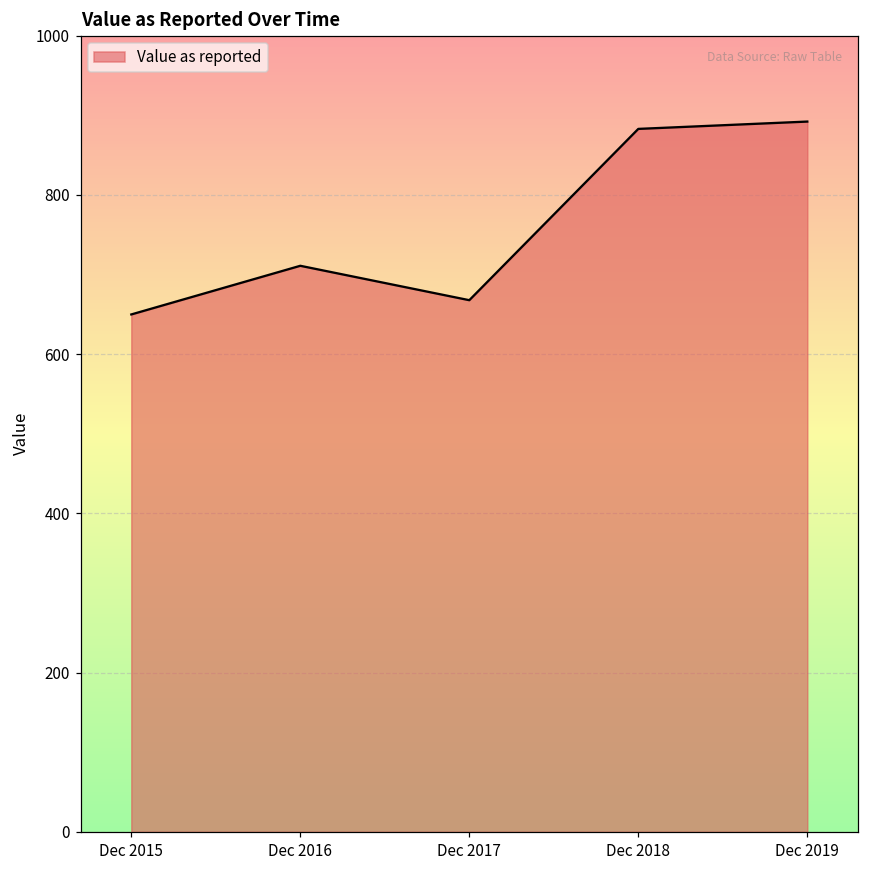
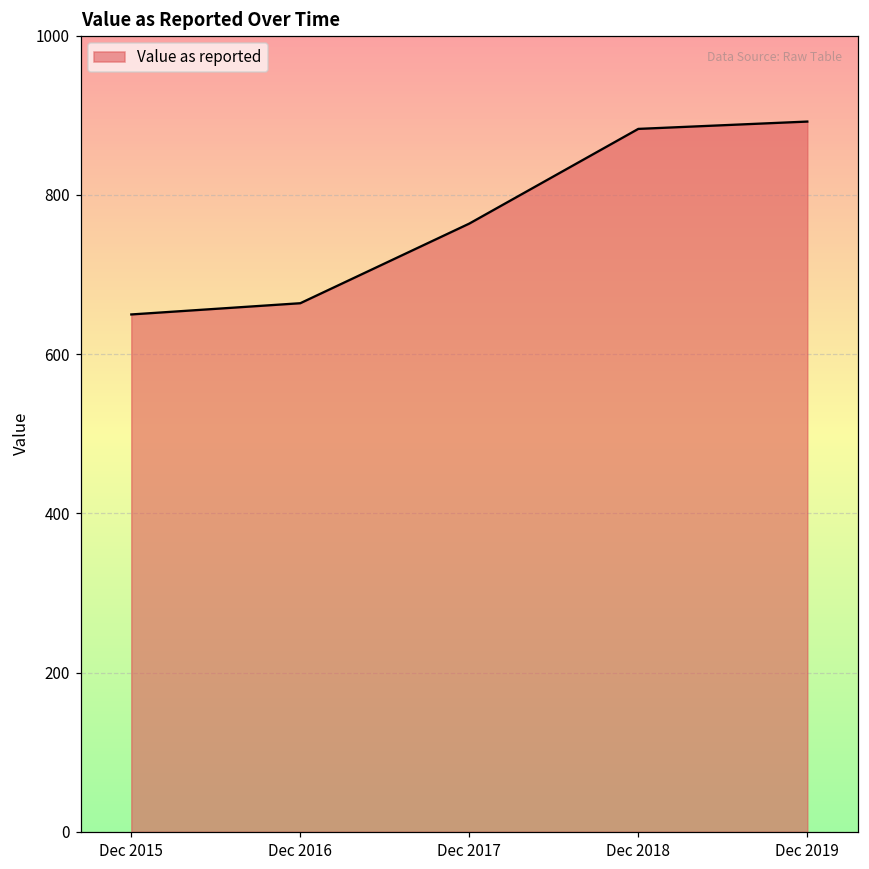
  {
    "Dec 2015": 650,
-   "Dec 2016": 710,
-   "Dec 2017": 670,
+   "Dec 2016": 660,
+   "Dec 2017": 760,
    "Dec 2018": 880,
    "Dec 2019": 890
  }
